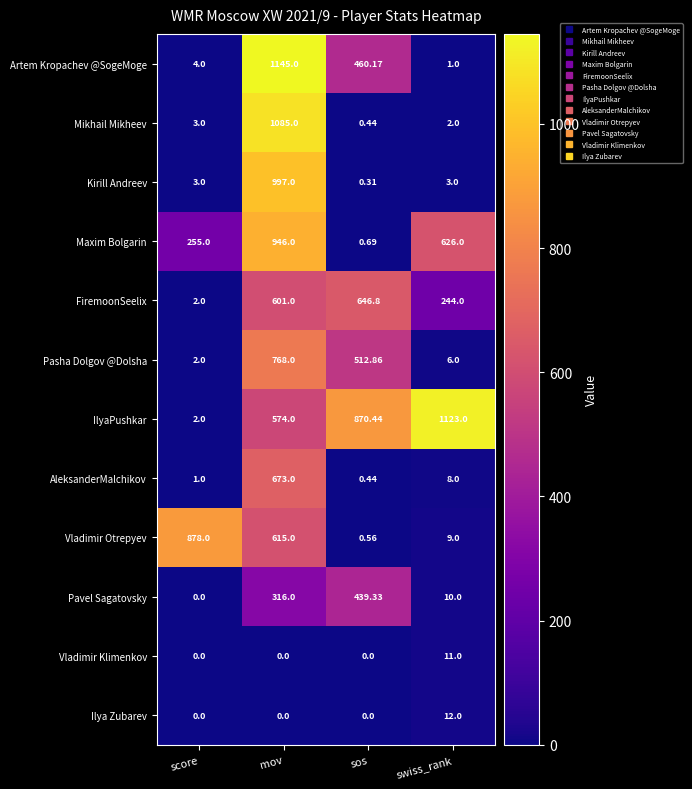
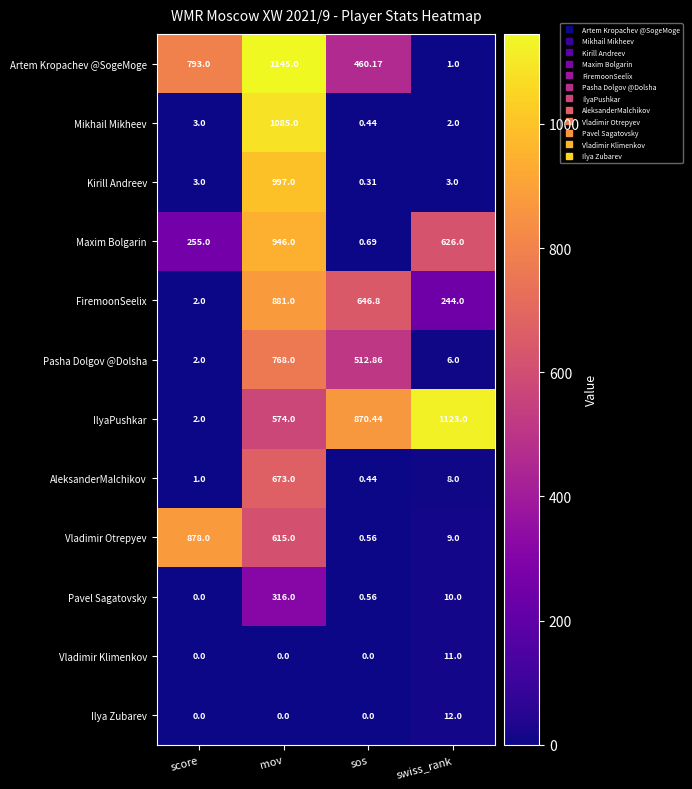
  {
    "Artem Kropachev @SogeMoge": {
-     "score": 4.0,
+     "score": 793.0,
      "mov": 1145.0,
      "sos": 460.17,
      "swiss_rank": 1.0
    },
    "Mikhail Mikheev": {
      "score": 3.0,
      "mov": 1085.0,
      "sos": 0.44,
      "swiss_rank": 2.0
    },
    "Kirill Andreev": {
      "score": 3.0,
      "mov": 997.0,
      "sos": 0.31,
      "swiss_rank": 3.0
    },
    "Maxim Bolgarin": {
      "score": 255.0,
      "mov": 946.0,
      "sos": 0.69,
      "swiss_rank": 626.0
    },
    "FiremoonSeelix": {
      "score": 2.0,
-     "mov": 601.0,
+     "mov": 881.0,
      "sos": 646.8,
      "swiss_rank": 244.0
    },
    "Pasha Dolgov @Dolsha": {
      "score": 2.0,
      "mov": 768.0,
      "sos": 512.86,
      "swiss_rank": 6.0
    },
    "IlyaPushkar": {
      "score": 2.0,
      "mov": 574.0,
      "sos": 870.44,
      "swiss_rank": 1123.0
    },
    "AleksanderMalchikov": {
      "score": 1.0,
      "mov": 673.0,
      "sos": 0.44,
      "swiss_rank": 8.0
    },
    "Vladimir Otrepyev": {
      "score": 878.0,
      "mov": 615.0,
      "sos": 0.56,
      "swiss_rank": 9.0
    },
    "Pavel Sagatovsky": {
      "score": 0.0,
      "mov": 316.0,
-     "sos": 439.33,
+     "sos": 0.56,
      "swiss_rank": 10.0
    },
    "Vladimir Klimenkov": {
      "score": 0.0,
      "mov": 0.0,
      "sos": 0.0,
      "swiss_rank": 11.0
    },
    "Ilya Zubarev": {
      "score": 0.0,
      "mov": 0.0,
      "sos": 0.0,
      "swiss_rank": 12.0
    }
  }
